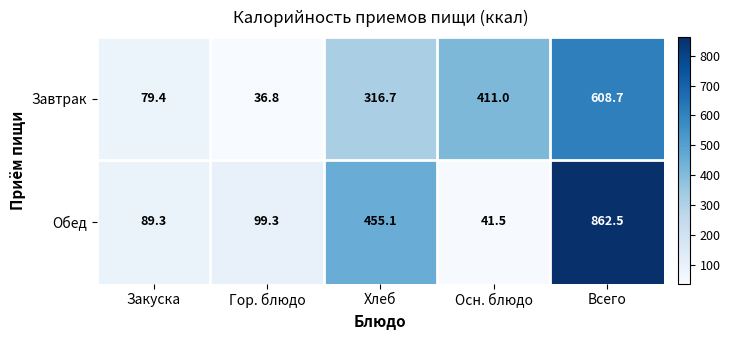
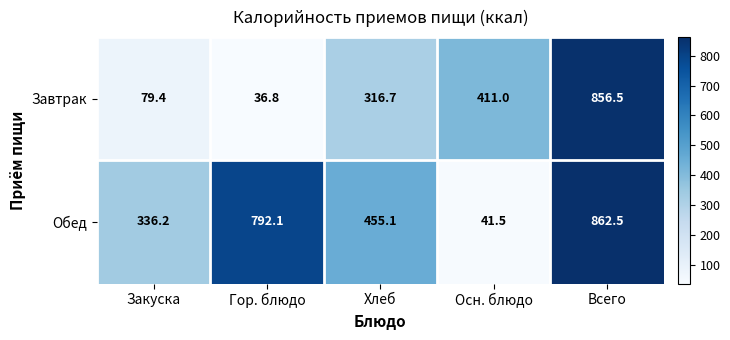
  {
    "Завтрак": {
      "Закуска": 79.4,
      "Гор. блюдо": 36.8,
      "Хлеб": 316.7,
      "Осн. блюдо": 411.0,
-     "Всего": 608.7
+     "Всего": 856.5
    },
    "Обед": {
-     "Закуска": 89.3,
-     "Гор. блюдо": 99.3,
+     "Закуска": 336.2,
+     "Гор. блюдо": 792.1,
      "Хлеб": 455.1,
      "Осн. блюдо": 41.5,
      "Всего": 862.5
    }
  }
